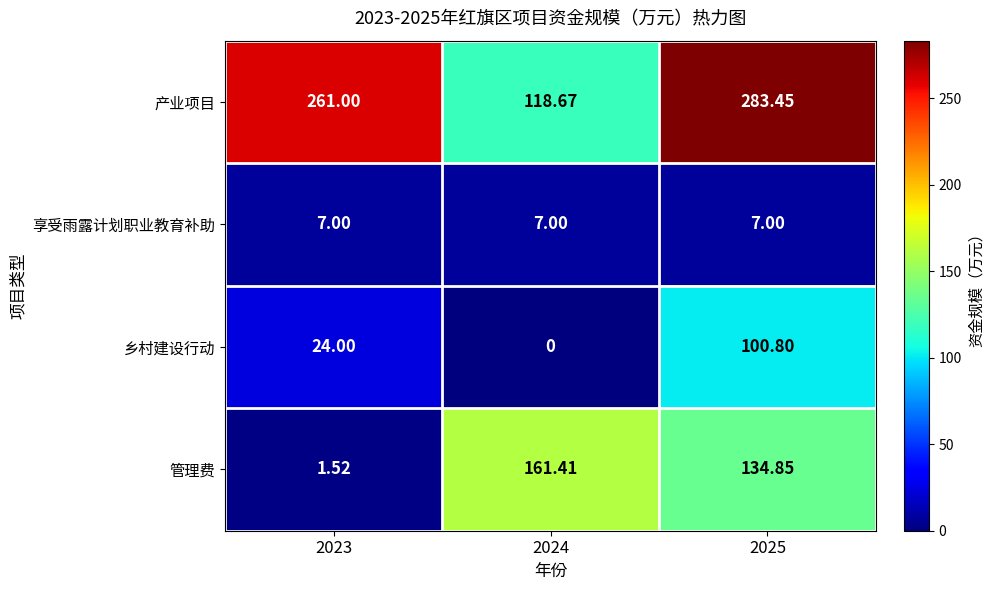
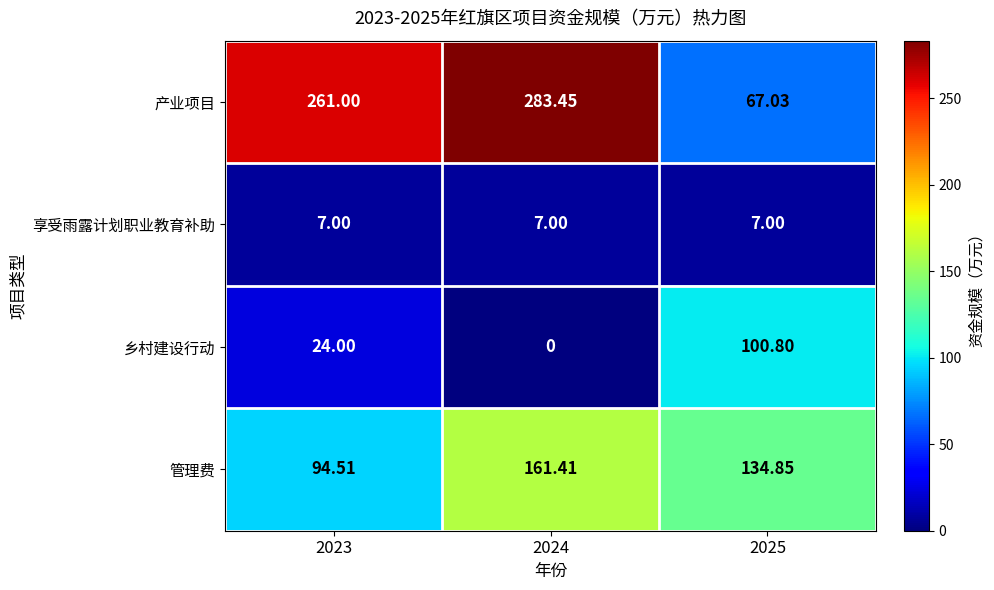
  {
    "产业项目": {
      "2023": 261.00,
-     "2024": 118.67,
-     "2025": 283.45
+     "2024": 283.45,
+     "2025": 67.03
    },
    "享受雨露计划职业教育补助": {
      "2023": 7.00,
      "2024": 7.00,
      "2025": 7.00
    },
    "乡村建设行动": {
      "2023": 24.00,
      "2024": 0,
      "2025": 100.80
    },
    "管理费": {
-     "2023": 1.52,
+     "2023": 94.51,
      "2024": 161.41,
      "2025": 134.85
    }
  }
